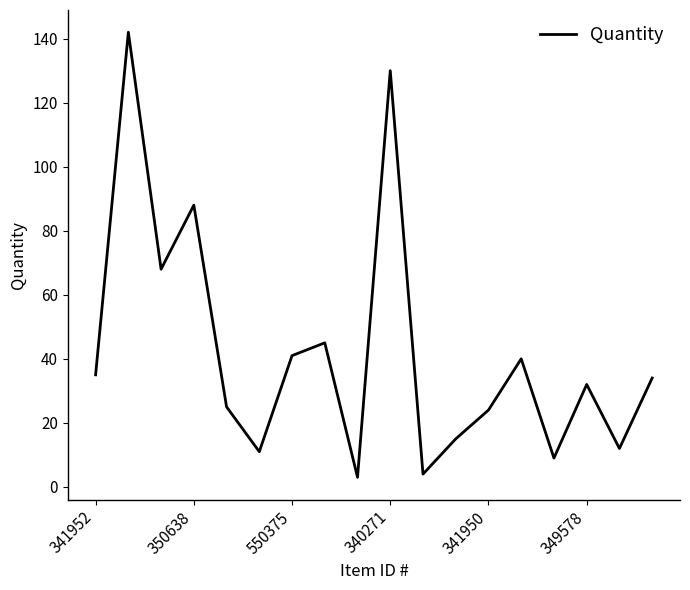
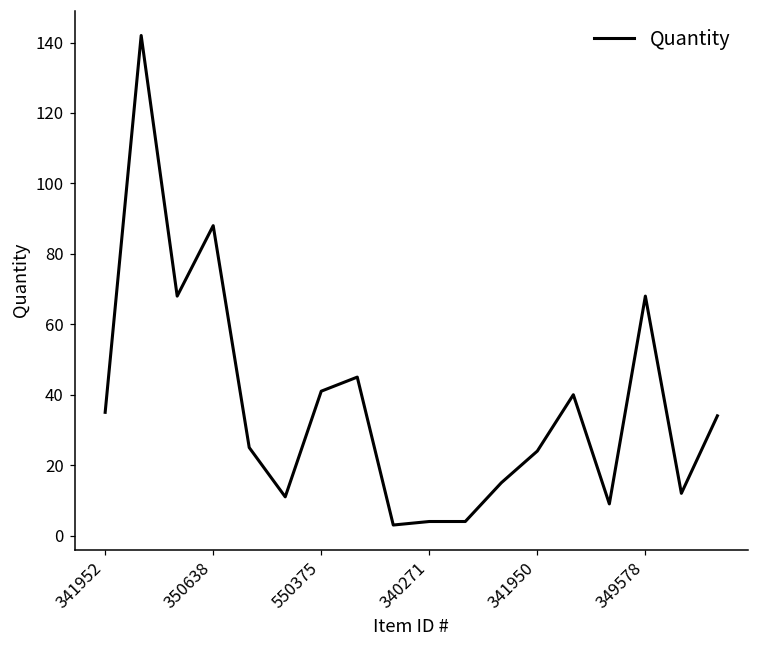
  {
    "341952": 35,
    "350638": 88,
    "550375": 41,
-   "340271": 130,
+   "340271": 4,
    "341950": 24,
-   "349578": 32
+   "349578": 68
  }
